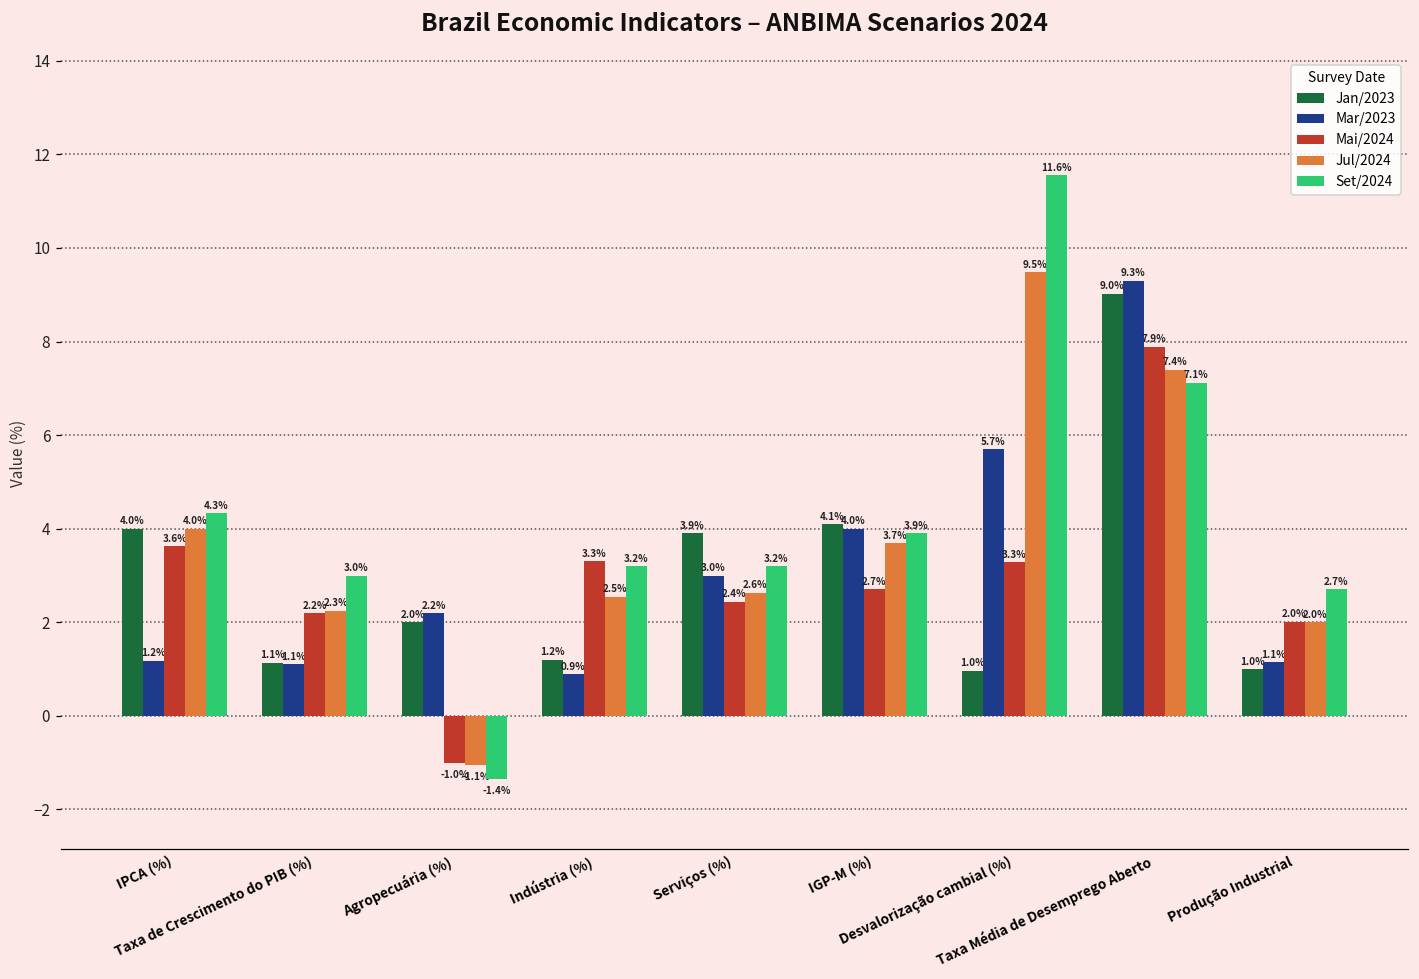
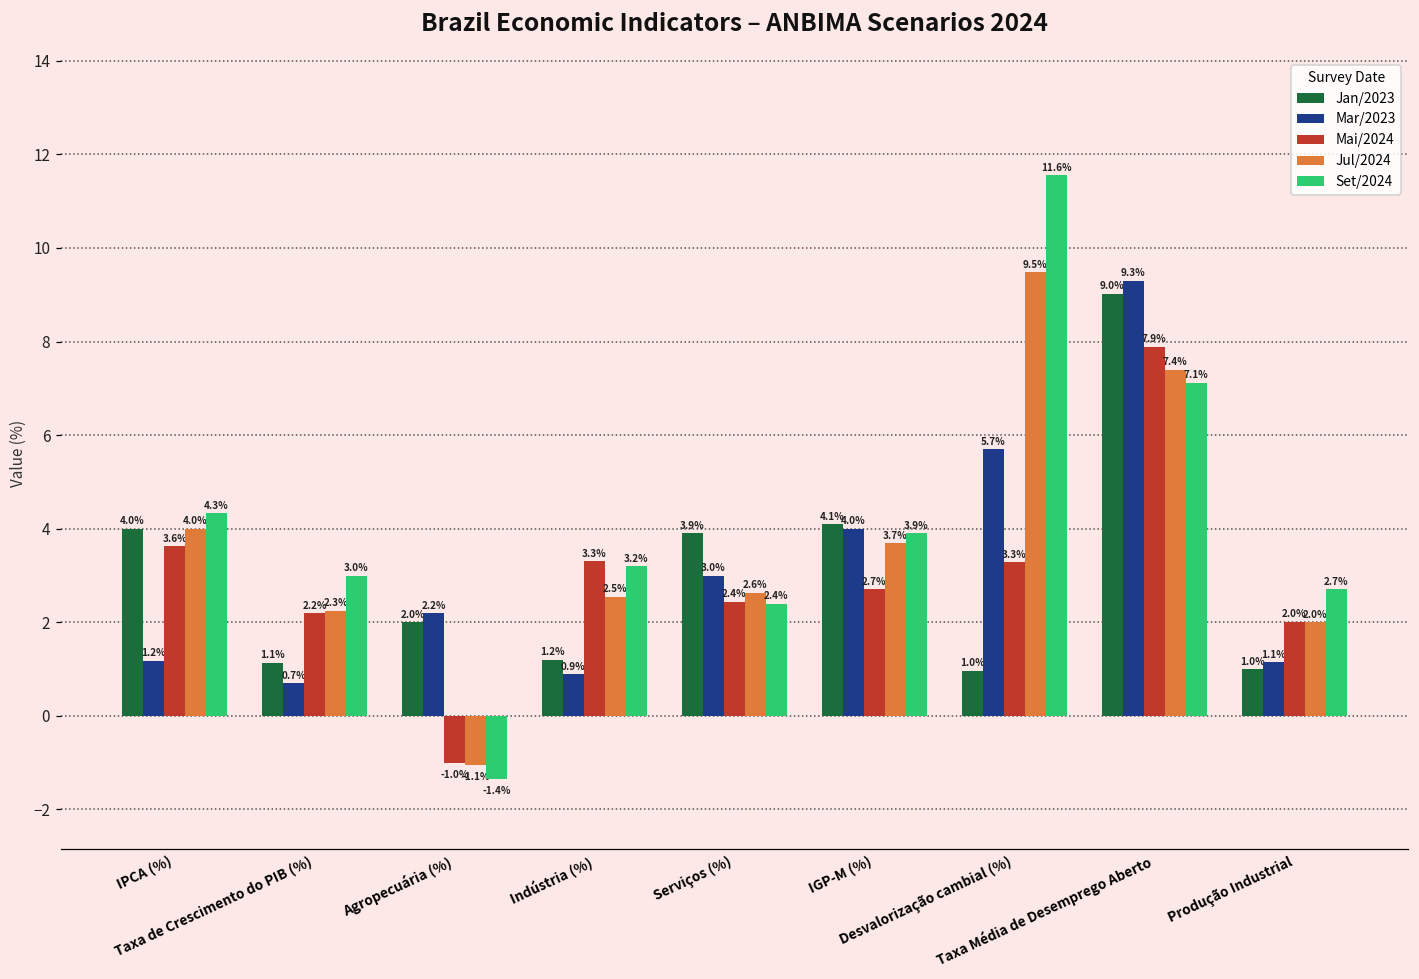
  {
    "Jan/2023": {
      "IPCA (%)": "4.0%",
      "Taxa de Crescimento do PIB (%)": "1.1%",
      "Agropecuária (%)": "2.0%",
      "Indústria (%)": "1.2%",
      "Serviços (%)": "3.9%",
      "IGP-M (%)": "4.1%",
      "Desvalorização cambial (%)": "1.0%",
      "Taxa Média de Desemprego Aberto": "9.0%",
      "Produção Industrial": "1.0%"
    },
    "Mar/2023": {
      "IPCA (%)": "1.2%",
-     "Taxa de Crescimento do PIB (%)": "1.1%",
+     "Taxa de Crescimento do PIB (%)": "0.7%",
      "Agropecuária (%)": "2.2%",
      "Indústria (%)": "0.9%",
      "Serviços (%)": "3.0%",
      "IGP-M (%)": "4.0%",
      "Desvalorização cambial (%)": "5.7%",
      "Taxa Média de Desemprego Aberto": "9.3%",
      "Produção Industrial": "1.1%"
    },
    "Mai/2024": {
      "IPCA (%)": "3.6%",
      "Taxa de Crescimento do PIB (%)": "2.2%",
      "Indústria (%)": "3.3%",
      "Serviços (%)": "2.4%",
      "IGP-M (%)": "2.7%",
      "Desvalorização cambial (%)": "3.3%",
      "Taxa Média de Desemprego Aberto": "7.9%",
      "Produção Industrial": "2.0%"
    },
    "Jul/2024": {
      "IPCA (%)": "4.0%",
      "Taxa de Crescimento do PIB (%)": "2.3%",
      "Indústria (%)": "2.5%",
      "Serviços (%)": "2.6%",
      "IGP-M (%)": "3.7%",
      "Desvalorização cambial (%)": "9.5%",
      "Taxa Média de Desemprego Aberto": "7.4%",
      "Produção Industrial": "2.0%"
    },
    "Set/2024": {
      "IPCA (%)": "4.3%",
      "Taxa de Crescimento do PIB (%)": "3.0%",
      "Agropecuária (%)": "-1.4%",
      "Indústria (%)": "3.2%",
-     "Serviços (%)": "3.2%",
+     "Serviços (%)": "2.4%",
      "IGP-M (%)": "3.9%",
      "Desvalorização cambial (%)": "11.6%",
      "Taxa Média de Desemprego Aberto": "7.1%",
      "Produção Industrial": "2.7%"
    }
  }
